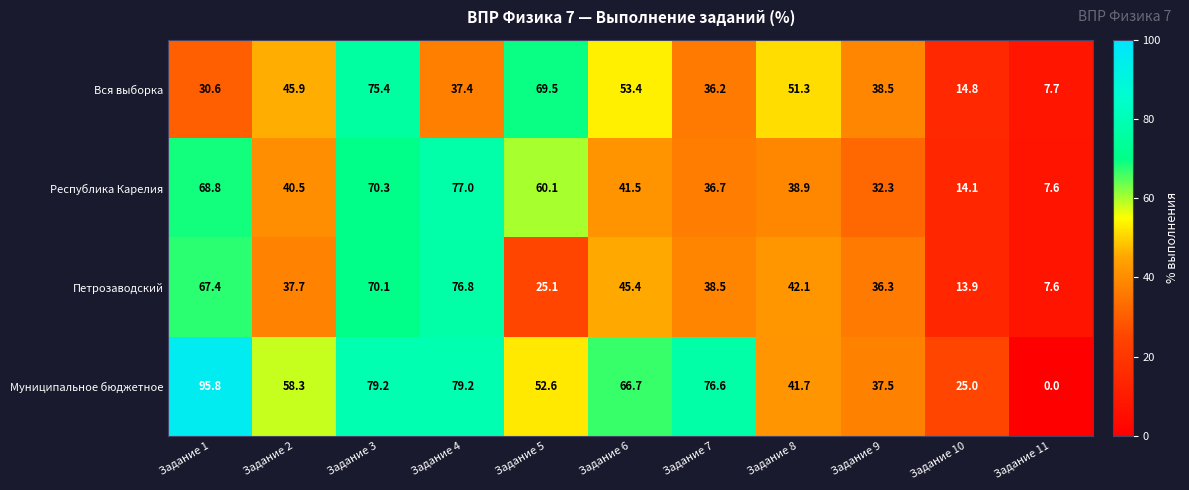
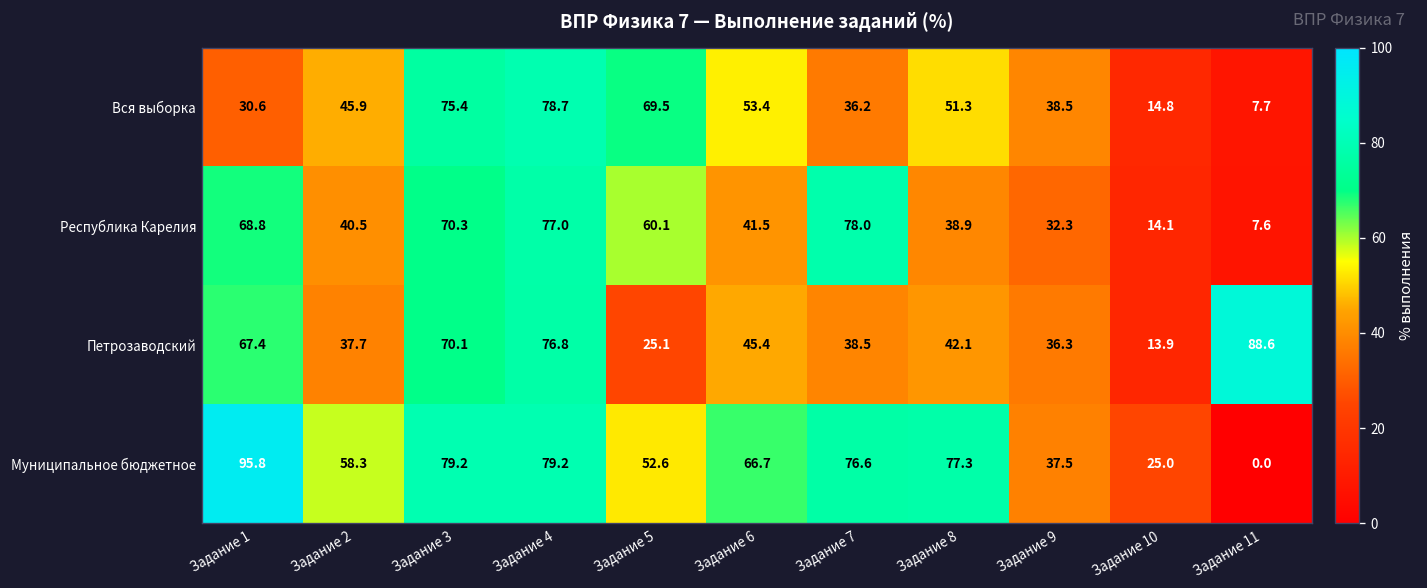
  {
    "Вся выборка": {
      "Задание 1": 30.6,
      "Задание 2": 45.9,
      "Задание 3": 75.4,
-     "Задание 4": 37.4,
+     "Задание 4": 78.7,
      "Задание 5": 69.5,
      "Задание 6": 53.4,
      "Задание 7": 36.2,
      "Задание 8": 51.3,
      "Задание 9": 38.5,
      "Задание 10": 14.8,
      "Задание 11": 7.7
    },
    "Республика Карелия": {
      "Задание 1": 68.8,
      "Задание 2": 40.5,
      "Задание 3": 70.3,
      "Задание 4": 77.0,
      "Задание 5": 60.1,
      "Задание 6": 41.5,
-     "Задание 7": 36.7,
+     "Задание 7": 78.0,
      "Задание 8": 38.9,
      "Задание 9": 32.3,
      "Задание 10": 14.1,
      "Задание 11": 7.6
    },
    "Петрозаводский": {
      "Задание 1": 67.4,
      "Задание 2": 37.7,
      "Задание 3": 70.1,
      "Задание 4": 76.8,
      "Задание 5": 25.1,
      "Задание 6": 45.4,
      "Задание 7": 38.5,
      "Задание 8": 42.1,
      "Задание 9": 36.3,
      "Задание 10": 13.9,
-     "Задание 11": 7.6
+     "Задание 11": 88.6
    },
    "Муниципальное бюджетное": {
      "Задание 1": 95.8,
      "Задание 2": 58.3,
      "Задание 3": 79.2,
      "Задание 4": 79.2,
      "Задание 5": 52.6,
      "Задание 6": 66.7,
      "Задание 7": 76.6,
-     "Задание 8": 41.7,
+     "Задание 8": 77.3,
      "Задание 9": 37.5,
      "Задание 10": 25.0,
      "Задание 11": 0.0
    }
  }
